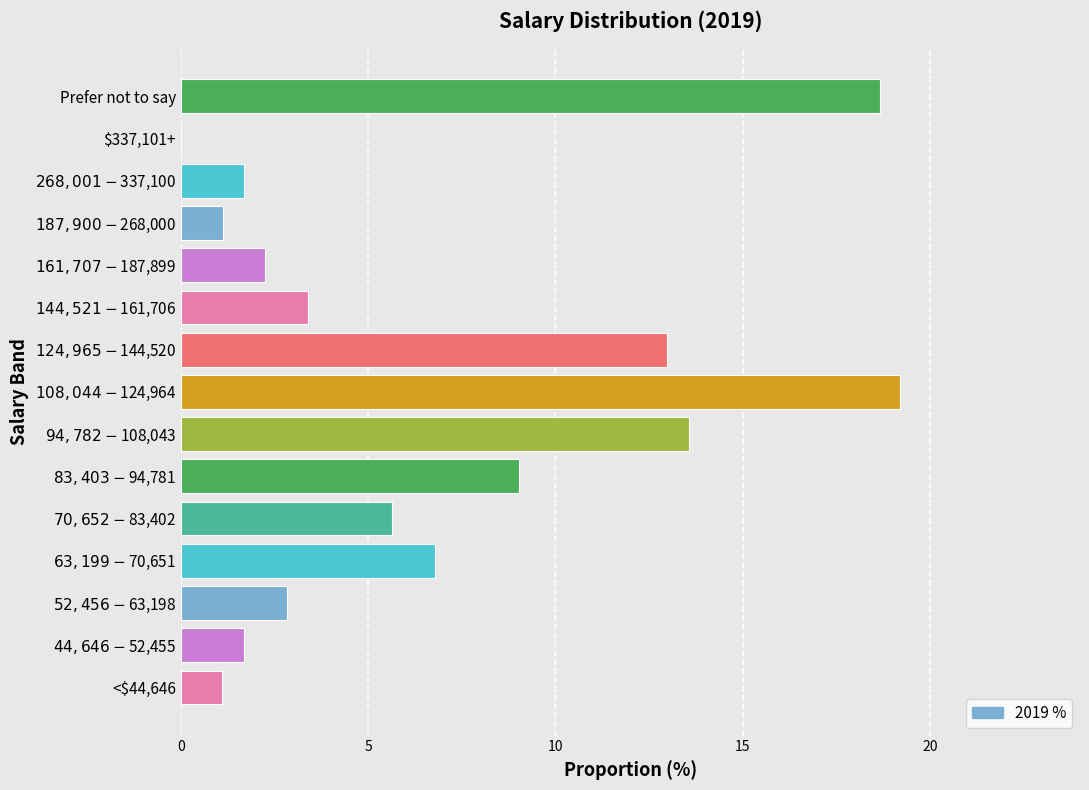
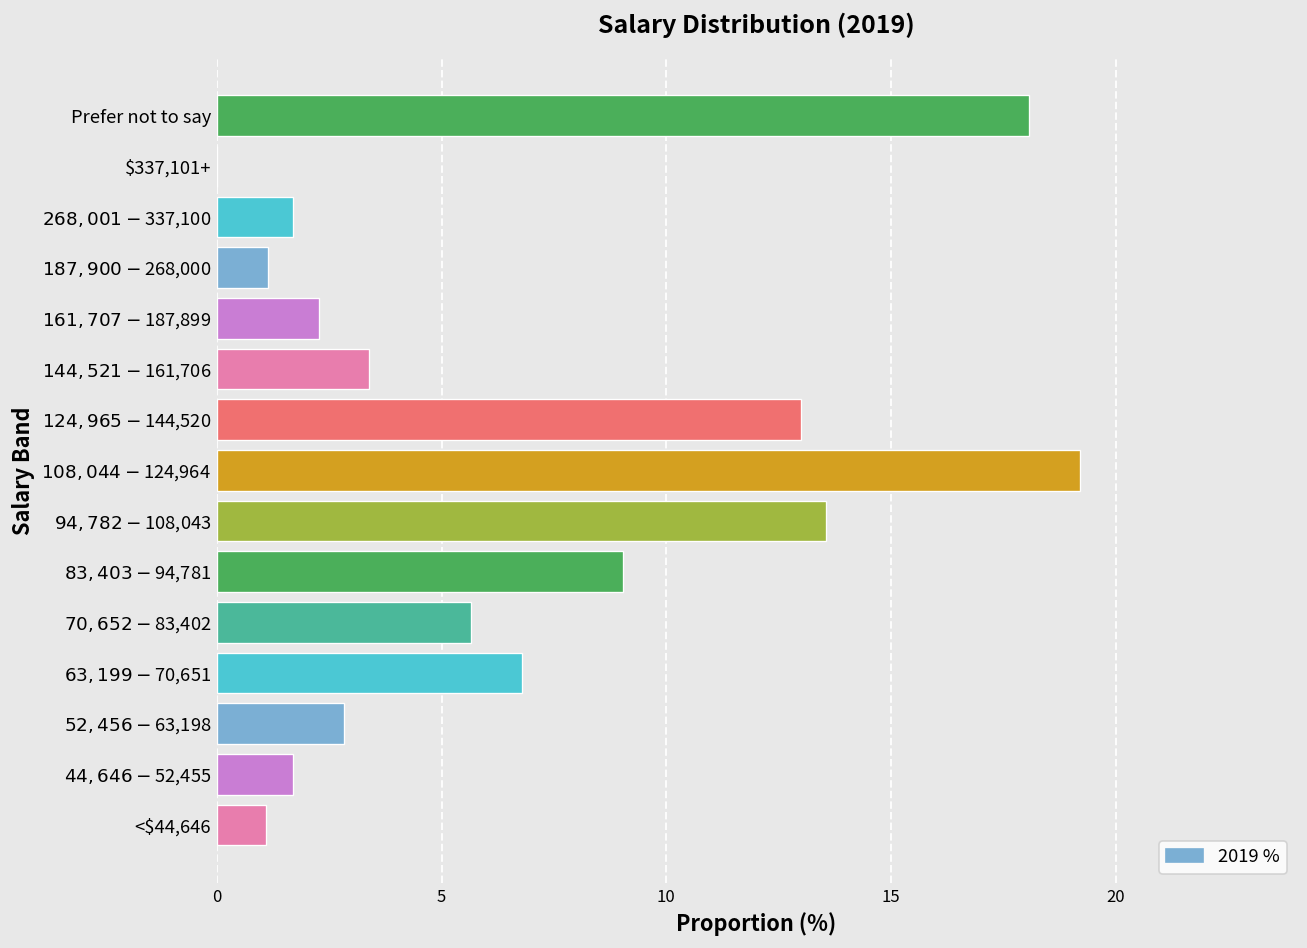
  {
-   "Prefer not to say": 18.7,
+   "Prefer not to say": 18.1,
    "$337,101+": 0.0,
    "<$44,646": 1.1
  }
